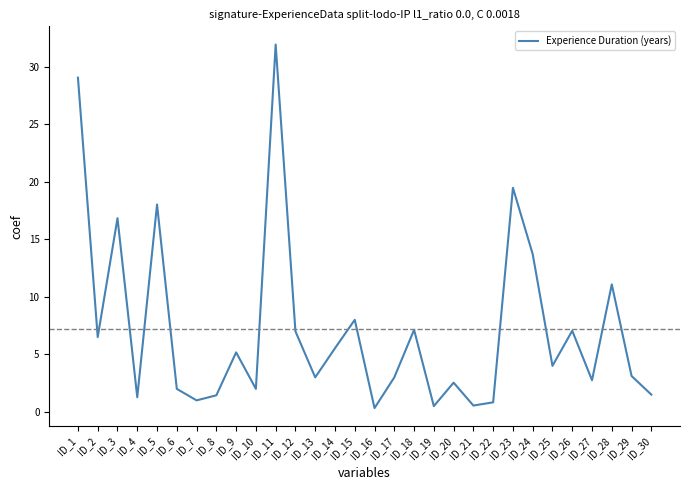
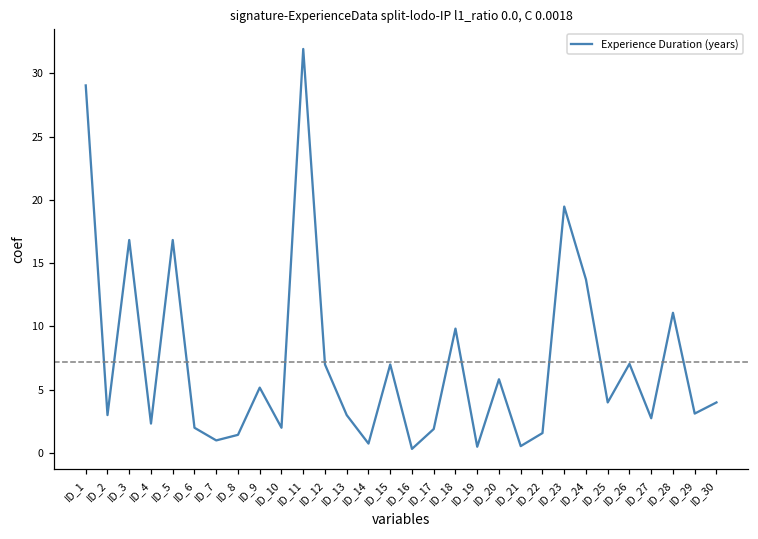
  {
    "ID_1": 29.0,
-   "ID_2": 6.5,
+   "ID_2": 3.0,
    "ID_3": 16.8,
-   "ID_4": 1.3,
-   "ID_5": 18.0,
+   "ID_4": 2.3,
+   "ID_5": 16.8,
    "ID_6": 2.0,
    "ID_7": 1.0,
    "ID_8": 1.4,
    "ID_9": 5.2,
    "ID_10": 2.0,
    "ID_11": 31.9,
    "ID_12": 7.0,
    "ID_13": 3.0,
-   "ID_14": 5.5,
-   "ID_15": 8,
+   "ID_14": 0.8,
+   "ID_15": 7,
    "ID_16": 0.3,
-   "ID_17": 3.0,
-   "ID_18": 7.1,
+   "ID_17": 1.9,
+   "ID_18": 9.8,
    "ID_19": 0.5,
-   "ID_20": 2.5,
+   "ID_20": 5.8,
    "ID_21": 0.6,
-   "ID_22": 0.8,
+   "ID_22": 1.6,
    "ID_23": 19.5,
    "ID_24": 13.7,
    "ID_25": 4.0,
    "ID_26": 7.1,
    "ID_27": 2.8,
    "ID_28": 11.1,
    "ID_29": 3.1,
-   "ID_30": 1.5
+   "ID_30": 4.0
  }
